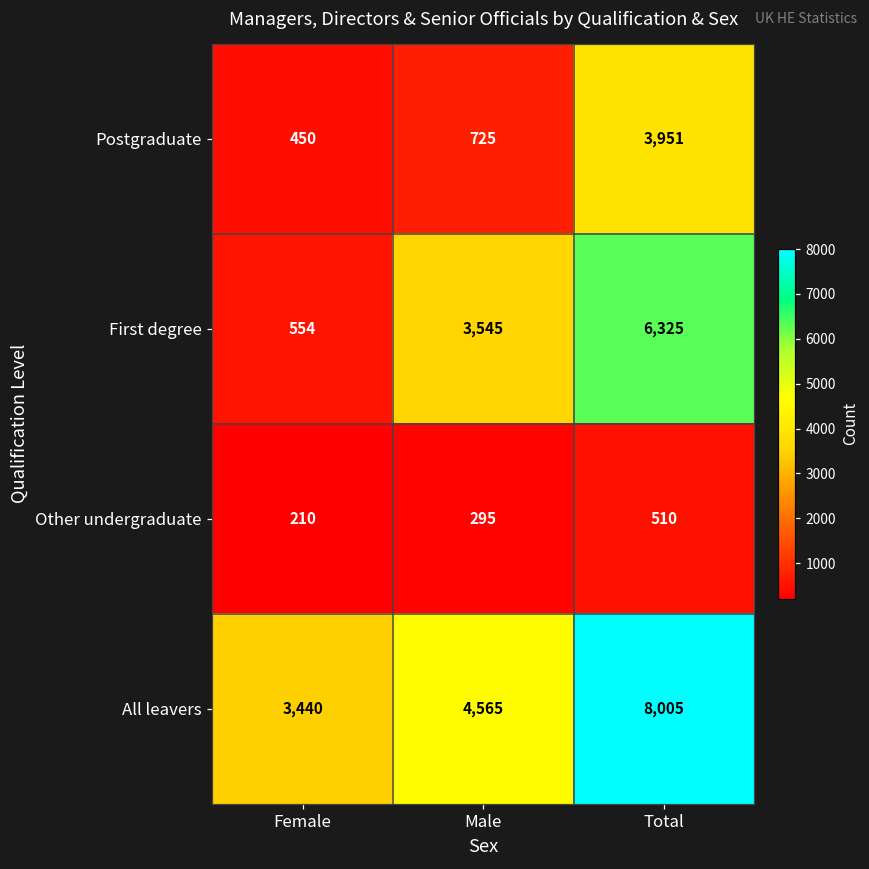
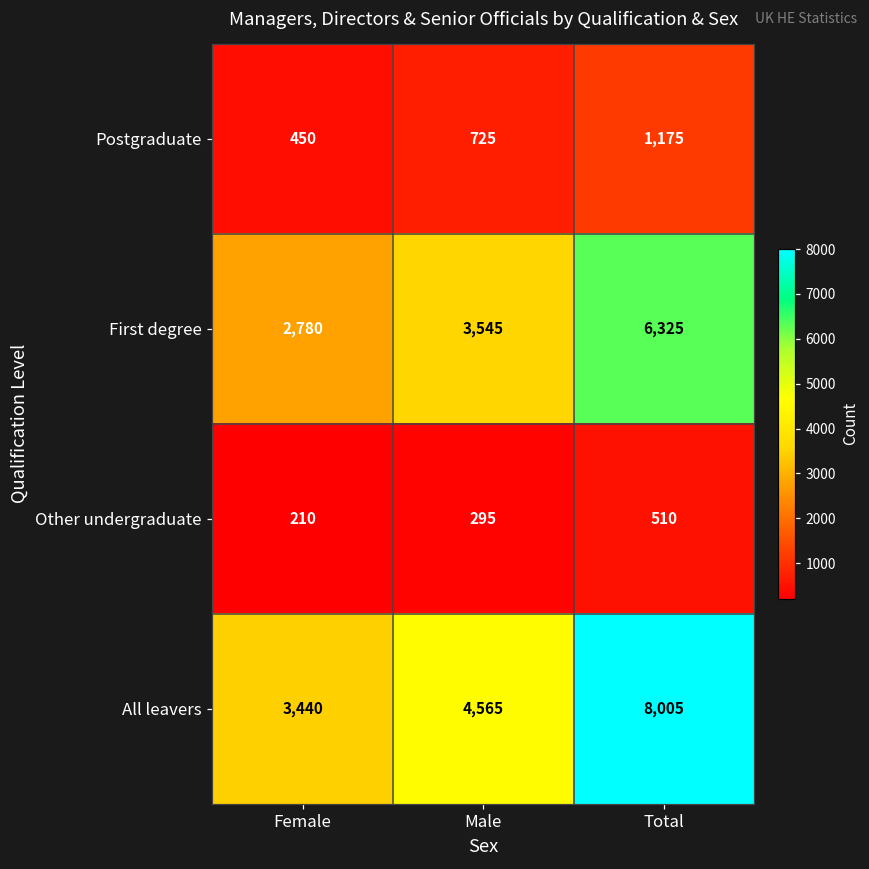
  {
    "Postgraduate": {
      "Female": "450",
      "Male": "725",
-     "Total": "3,951"
+     "Total": "1,175"
    },
    "First degree": {
-     "Female": "554",
+     "Female": "2,780",
      "Male": "3,545",
      "Total": "6,325"
    },
    "Other undergraduate": {
      "Female": "210",
      "Male": "295",
      "Total": "510"
    },
    "All leavers": {
      "Female": "3,440",
      "Male": "4,565",
      "Total": "8,005"
    }
  }
